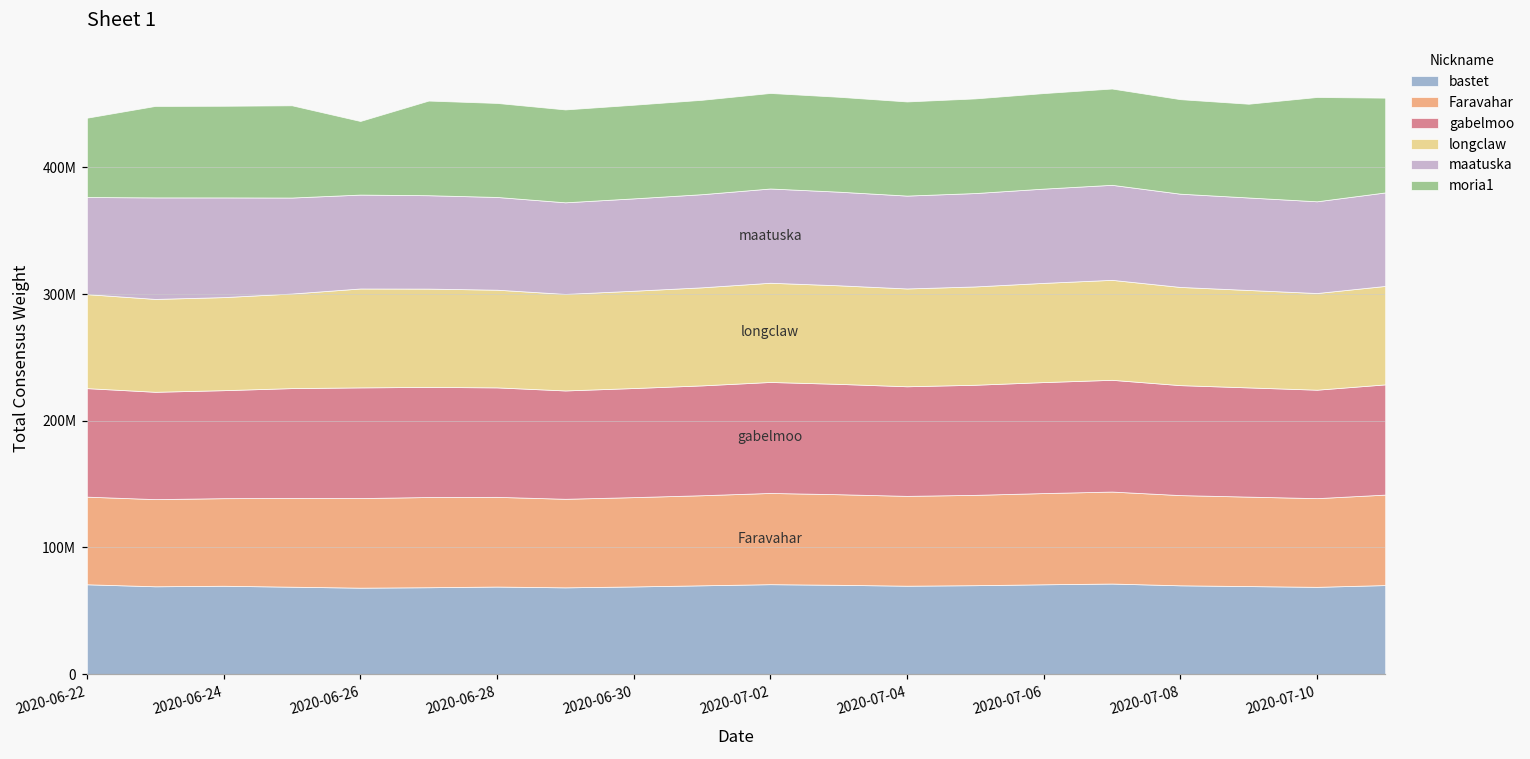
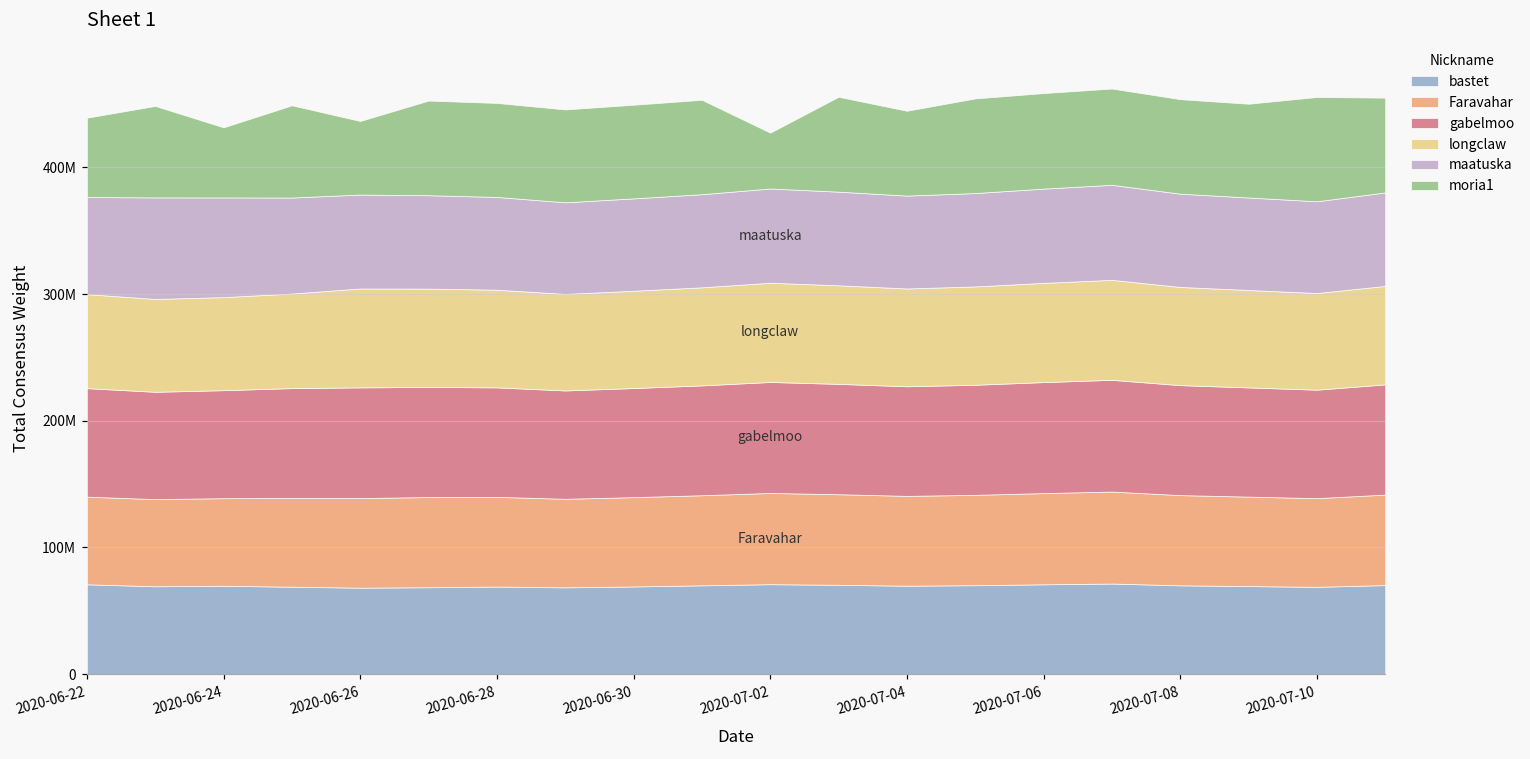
  {
    "moria1": {
      "2020-06-22": 63000000,
-     "2020-06-24": 72000000,
+     "2020-06-24": 55000000,
      "2020-06-26": 58000000,
      "2020-06-28": 74000000,
      "2020-06-30": 74000000,
-     "2020-07-02": 75000000,
-     "2020-07-04": 74000000,
+     "2020-07-02": 44000000,
+     "2020-07-04": 67000000,
      "2020-07-06": 75000000,
      "2020-07-08": 75000000,
      "2020-07-10": 82000000
    }
  }
